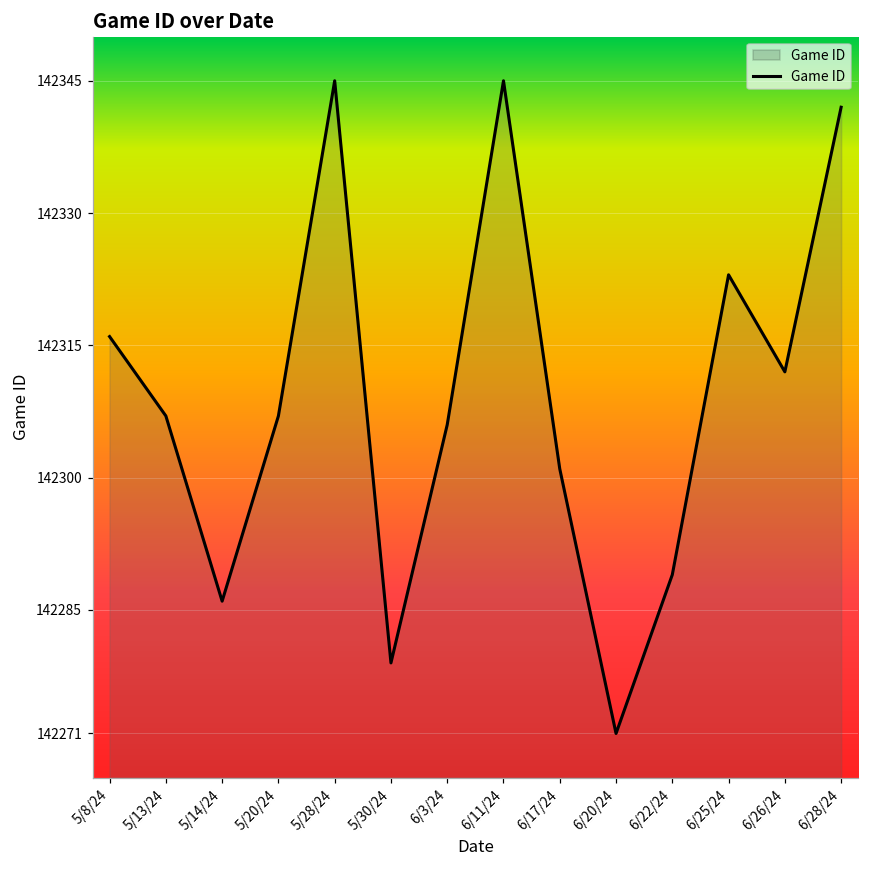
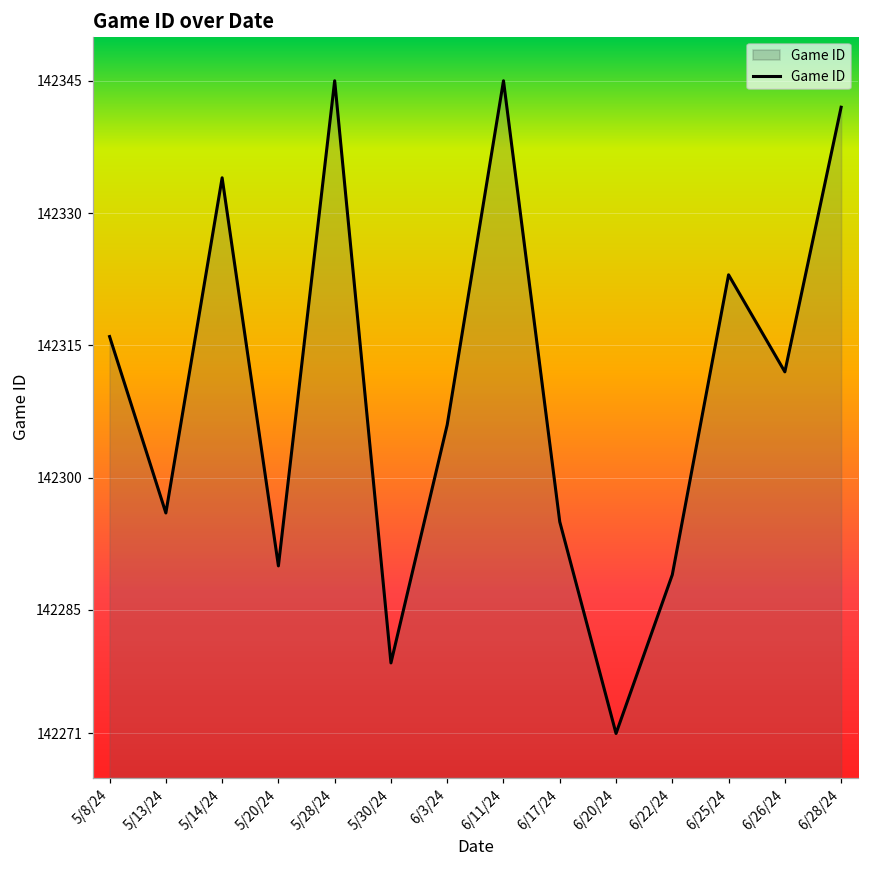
  {
    "5/8/24": 142316,
-   "5/13/24": 142307,
-   "5/14/24": 142286,
-   "5/20/24": 142307,
+   "5/13/24": 142296,
+   "5/14/24": 142334,
+   "5/20/24": 142290,
    "5/28/24": 142345,
    "5/30/24": 142279,
    "6/3/24": 142306,
    "6/11/24": 142345,
-   "6/17/24": 142301,
+   "6/17/24": 142295,
    "6/20/24": 142271,
    "6/22/24": 142289,
    "6/25/24": 142323,
    "6/26/24": 142312,
    "6/28/24": 142342
  }
